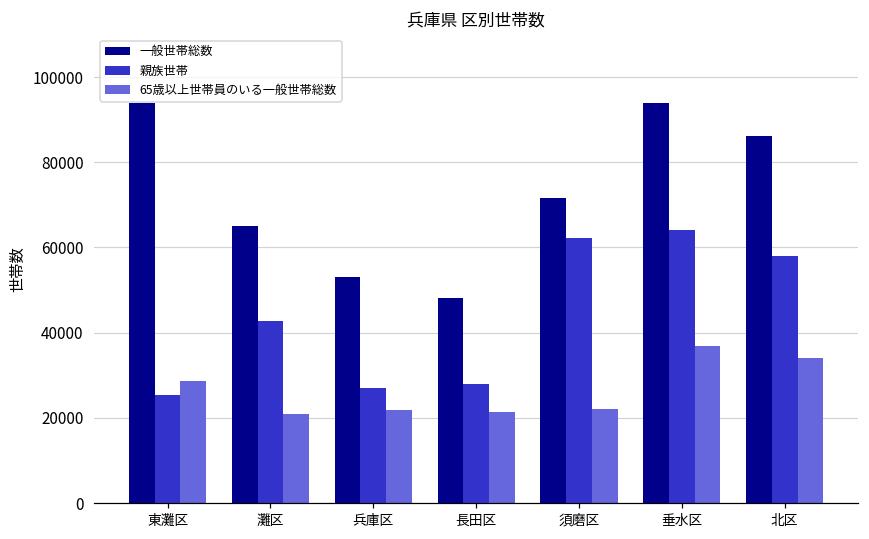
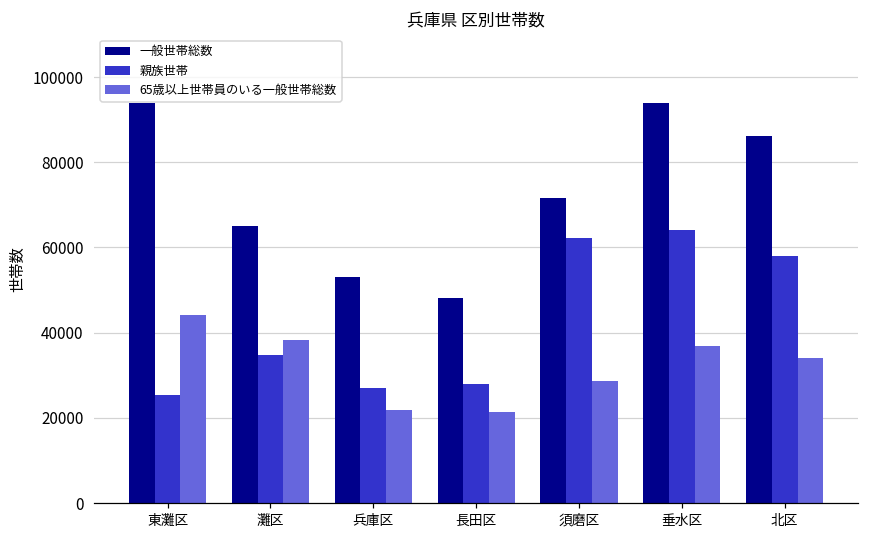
  {
    "一般世帯総数": {
      "東灘区": 94000,
      "灘区": 65000,
      "兵庫区": 53000,
      "長田区": 48000,
      "須磨区": 72000,
      "垂水区": 94000,
      "北区": 86000
    },
    "親族世帯": {
      "東灘区": 25000,
-     "灘区": 43000,
+     "灘区": 35000,
      "兵庫区": 27000,
      "長田区": 28000,
      "須磨区": 62000,
      "垂水区": 64000,
      "北区": 58000
    },
    "65歳以上世帯員のいる一般世帯総数": {
-     "東灘区": 29000,
-     "灘区": 21000,
+     "東灘区": 44000,
+     "灘区": 38000,
      "兵庫区": 22000,
      "長田区": 21000,
-     "須磨区": 22000,
+     "須磨区": 29000,
      "垂水区": 37000,
      "北区": 34000
    }
  }
